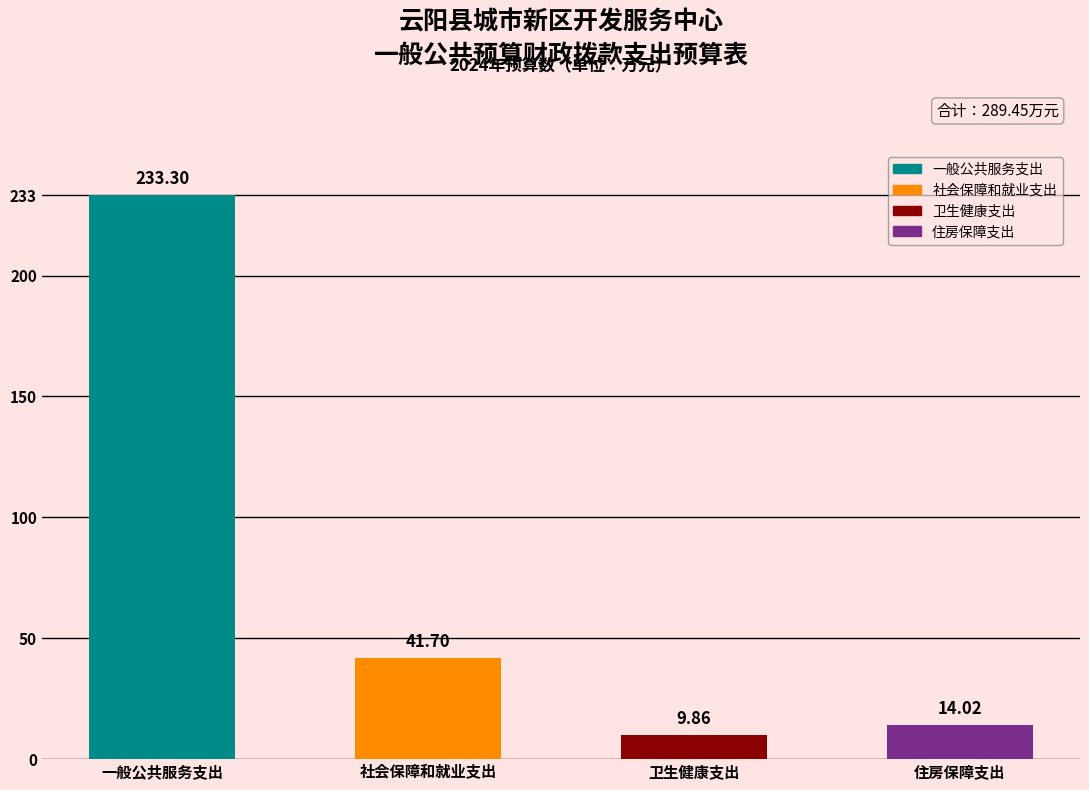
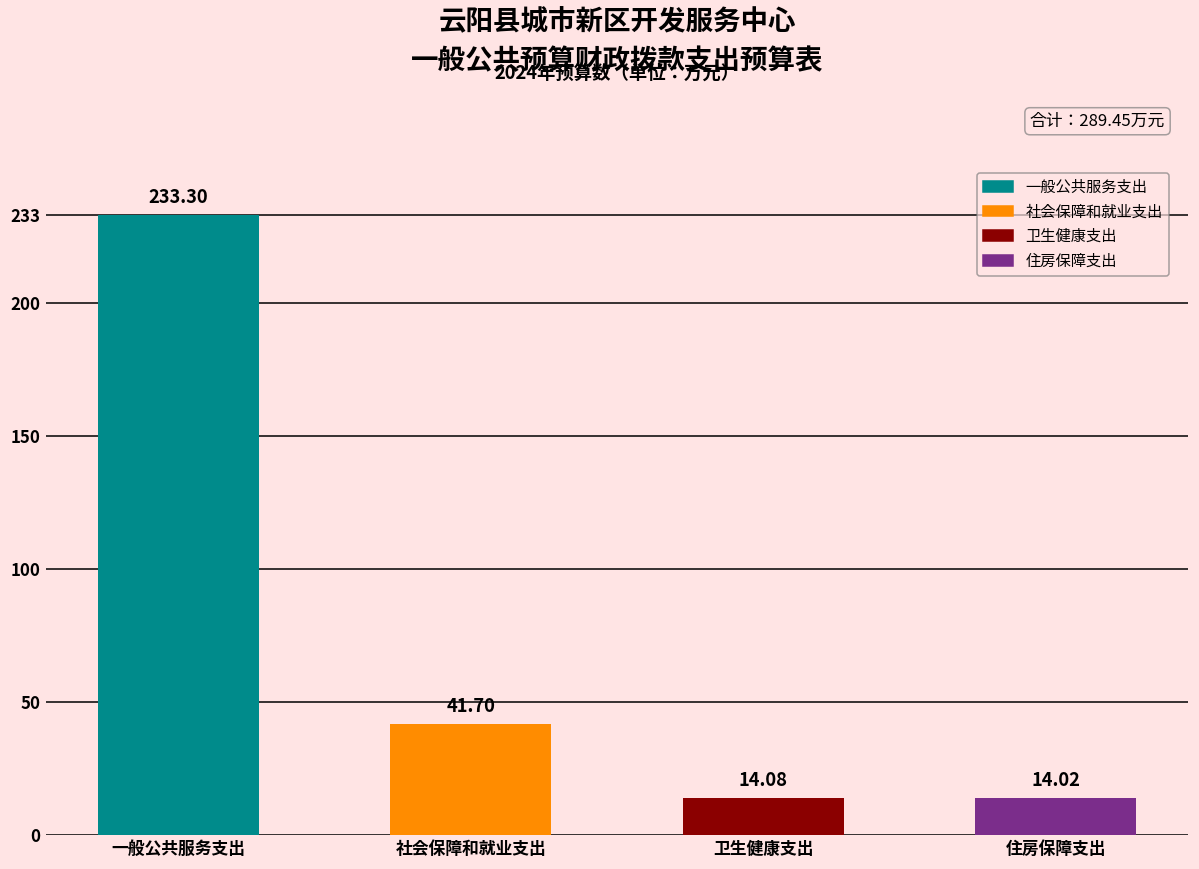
  {
    "一般公共服务支出": 233.30,
    "社会保障和就业支出": 41.70,
-   "卫生健康支出": 9.86,
+   "卫生健康支出": 14.08,
    "住房保障支出": 14.02
  }
